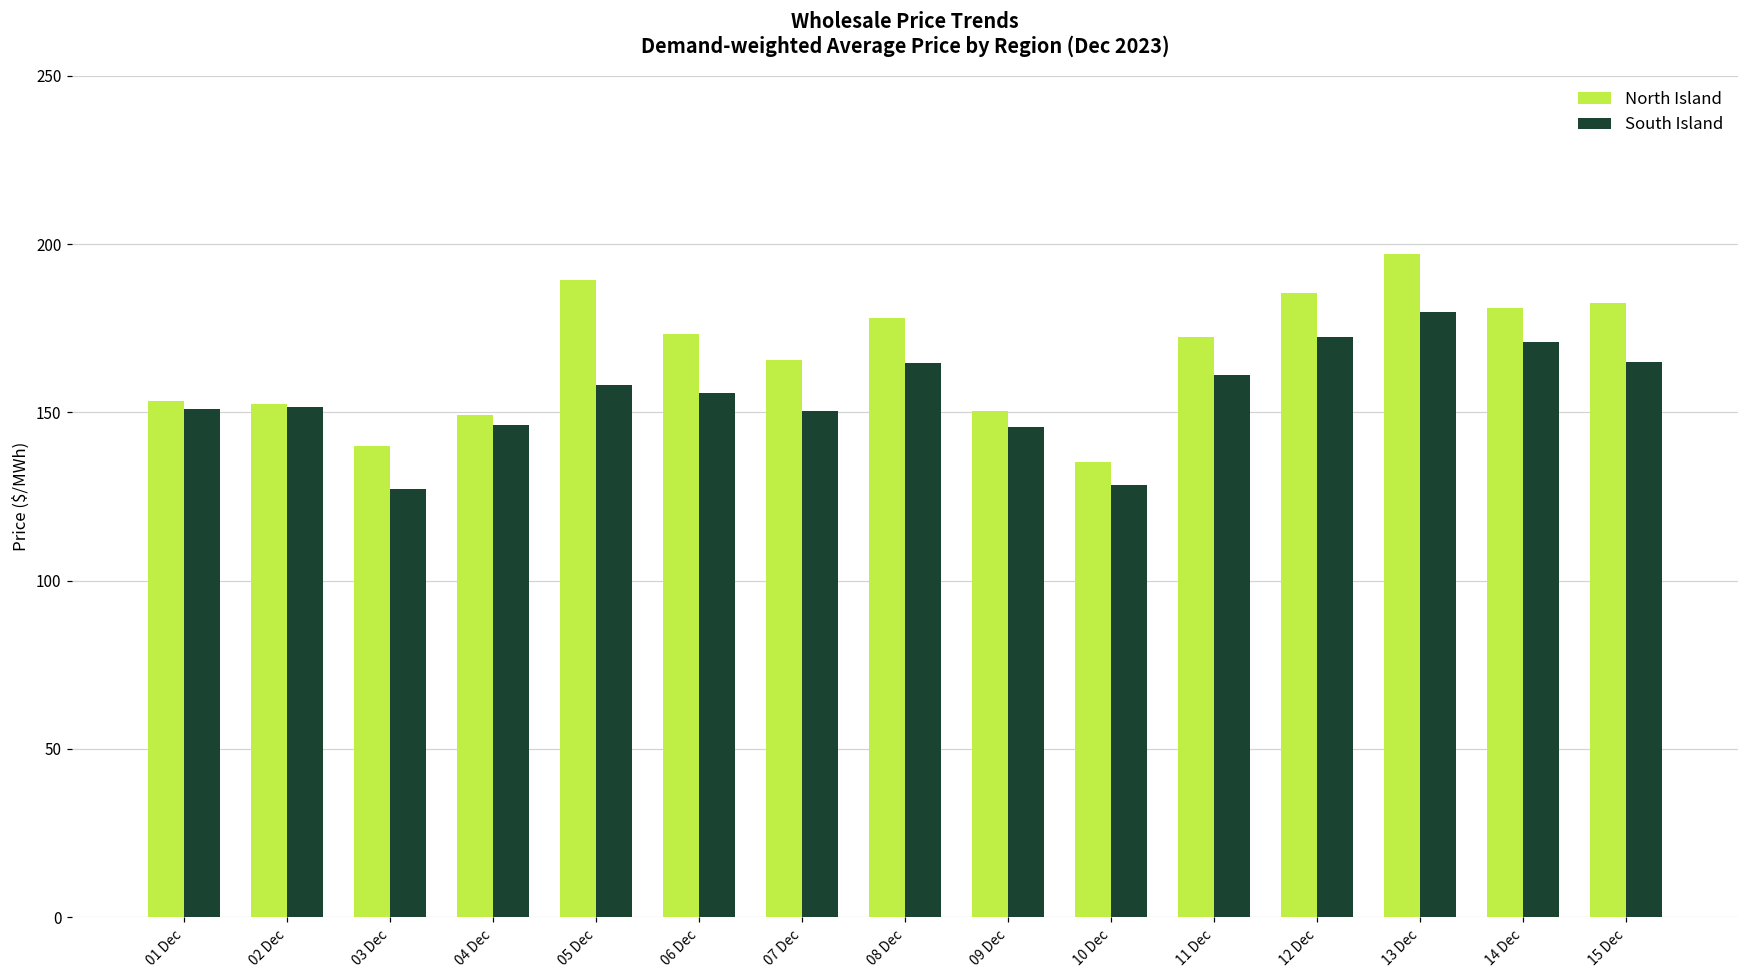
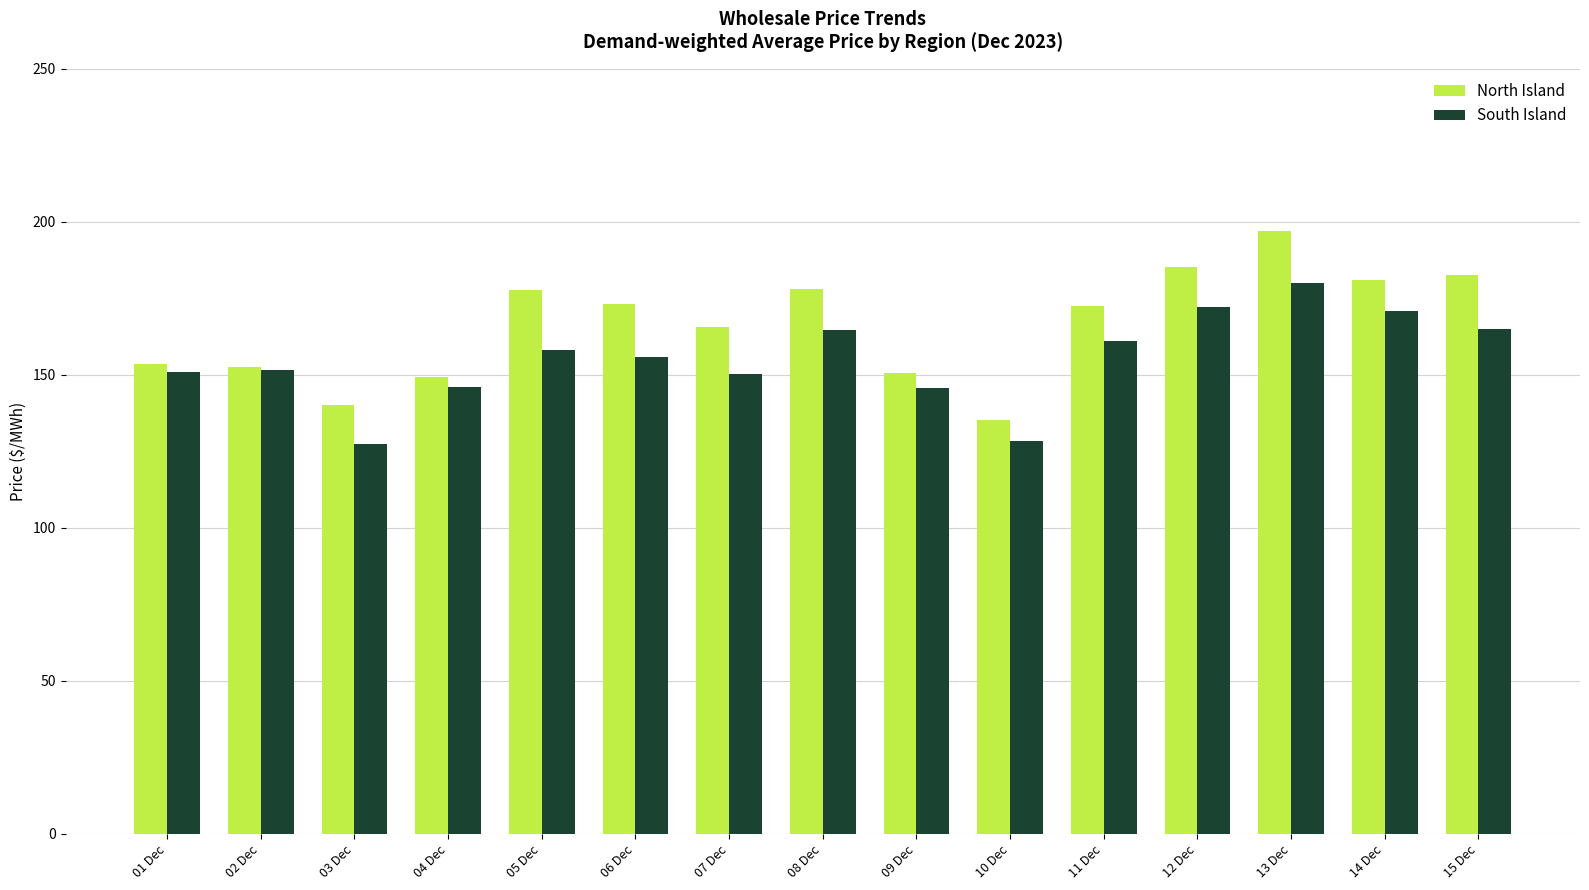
  {
    "North Island": {
      "01 Dec": 153,
      "02 Dec": 153,
      "03 Dec": 140,
      "04 Dec": 149,
-     "05 Dec": 189,
+     "05 Dec": 178,
      "06 Dec": 173,
      "07 Dec": 166,
      "08 Dec": 178,
      "09 Dec": 150,
      "10 Dec": 135,
      "11 Dec": 173,
      "12 Dec": 185,
      "13 Dec": 197,
      "14 Dec": 181,
      "15 Dec": 183
    },
    "South Island": {
      "01 Dec": 151,
      "02 Dec": 152,
      "03 Dec": 127,
      "04 Dec": 146,
      "05 Dec": 158,
      "06 Dec": 156,
      "07 Dec": 150,
      "08 Dec": 165,
      "09 Dec": 146,
      "10 Dec": 128,
      "11 Dec": 161,
      "12 Dec": 172,
      "13 Dec": 180,
      "14 Dec": 171,
      "15 Dec": 165
    }
  }
